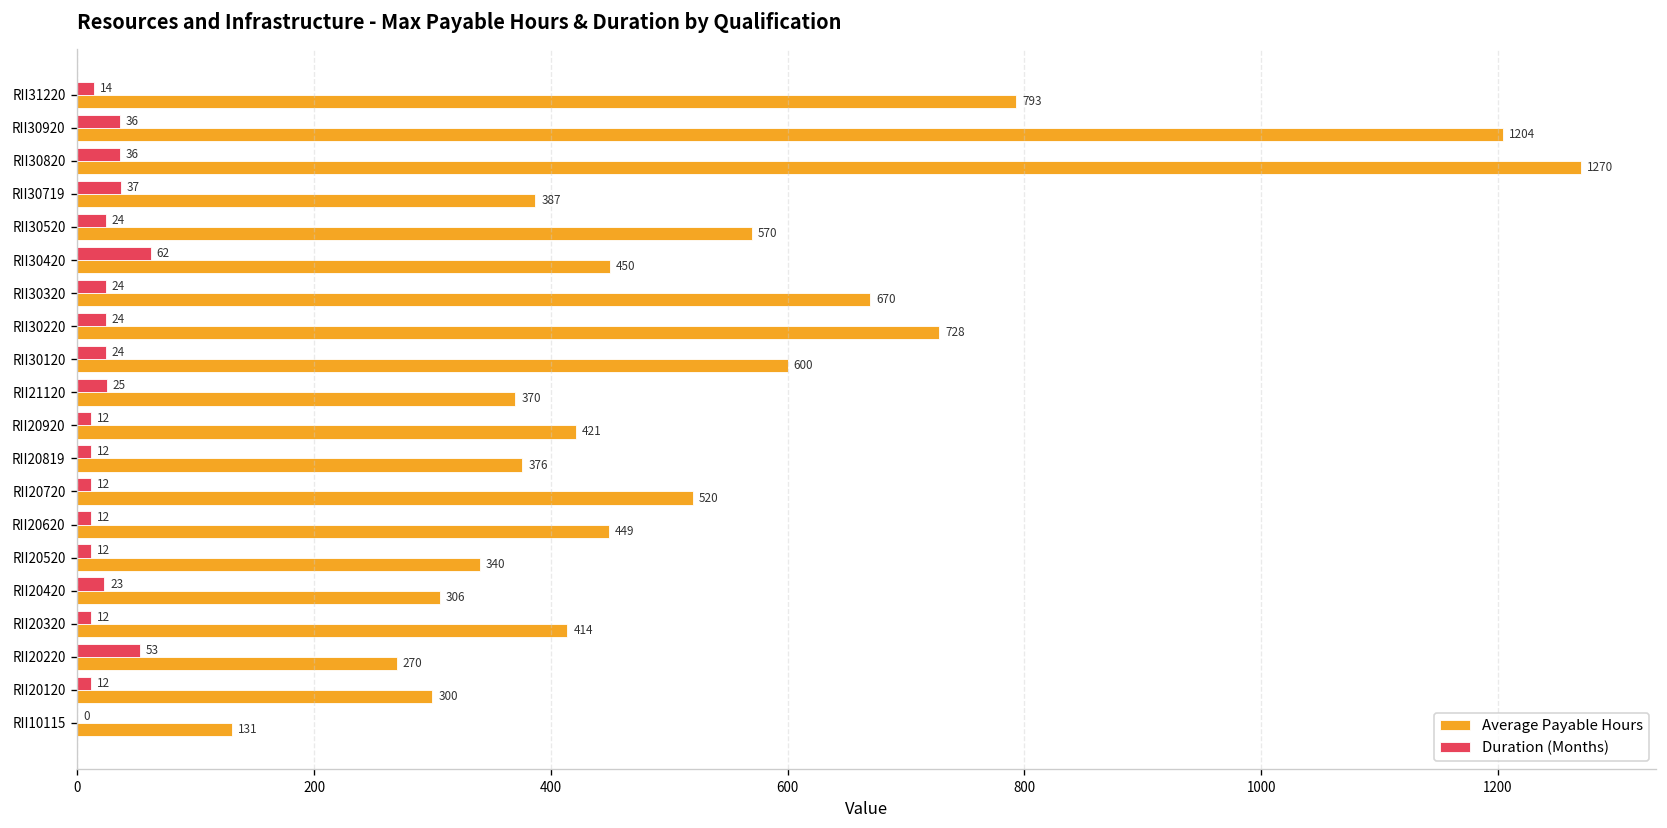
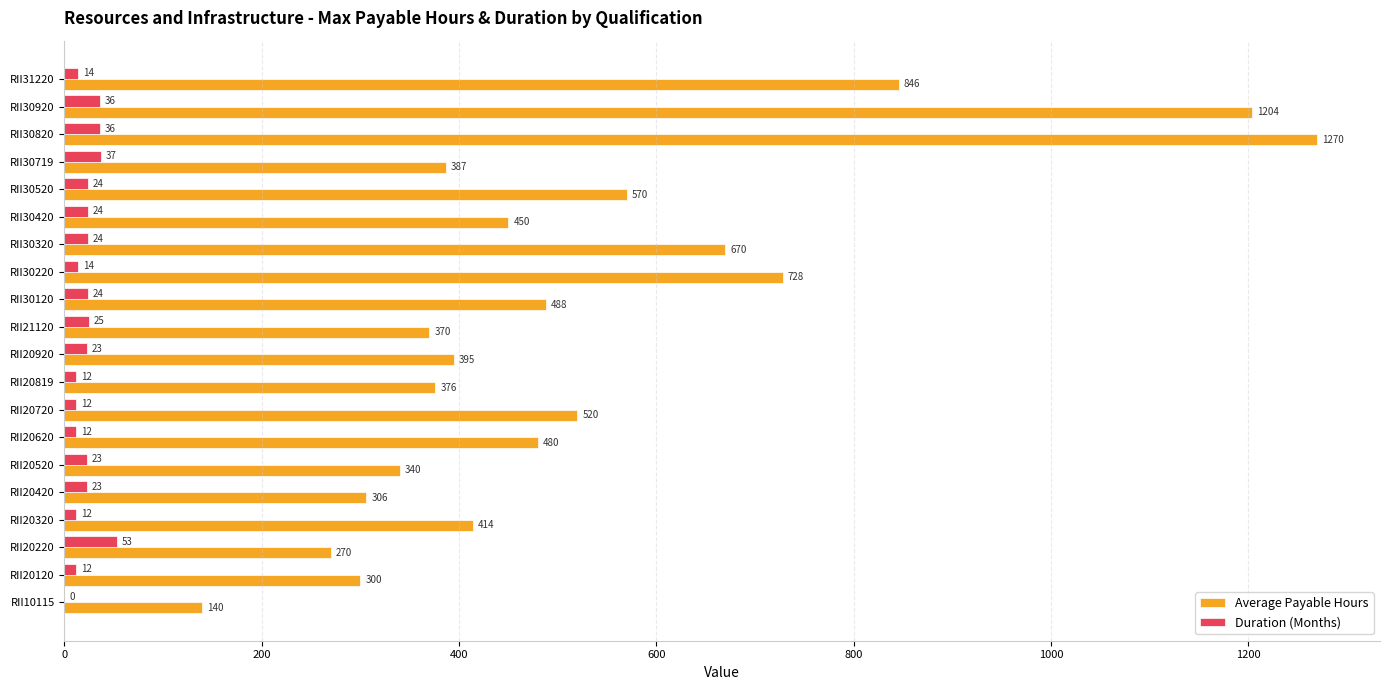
  {
    "Average Payable Hours": {
-     "RII31220": 793,
+     "RII31220": 846,
      "RII30920": 1204,
      "RII30820": 1270,
      "RII30719": 387,
      "RII30520": 570,
      "RII30420": 450,
      "RII30320": 670,
      "RII30220": 728,
-     "RII30120": 600,
+     "RII30120": 488,
      "RII21120": 370,
-     "RII20920": 421,
+     "RII20920": 395,
      "RII20819": 376,
      "RII20720": 520,
-     "RII20620": 449,
+     "RII20620": 480,
      "RII20520": 340,
      "RII20420": 306,
      "RII20320": 414,
      "RII20220": 270,
      "RII20120": 300,
-     "RII10115": 131
+     "RII10115": 140
    },
    "Duration (Months)": {
      "RII31220": 14,
      "RII30920": 36,
      "RII30820": 36,
      "RII30719": 37,
      "RII30520": 24,
-     "RII30420": 62,
+     "RII30420": 24,
      "RII30320": 24,
-     "RII30220": 24,
+     "RII30220": 14,
      "RII30120": 24,
      "RII21120": 25,
-     "RII20920": 12,
+     "RII20920": 23,
      "RII20819": 12,
      "RII20720": 12,
      "RII20620": 12,
-     "RII20520": 12,
+     "RII20520": 23,
      "RII20420": 23,
      "RII20320": 12,
      "RII20220": 53,
      "RII20120": 12,
      "RII10115": 0
    }
  }
